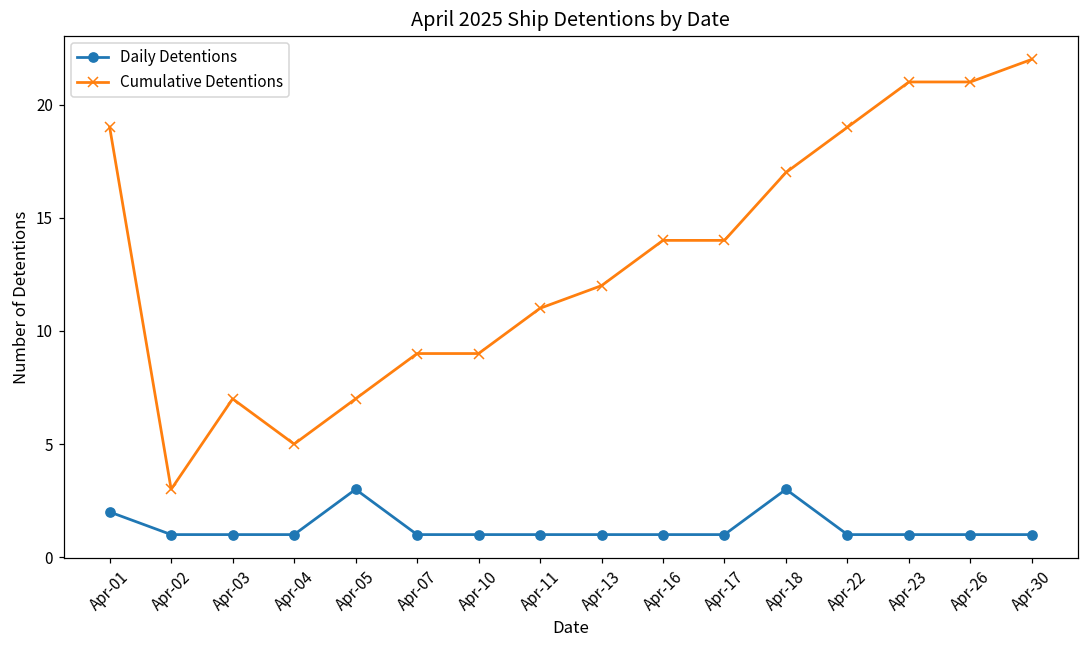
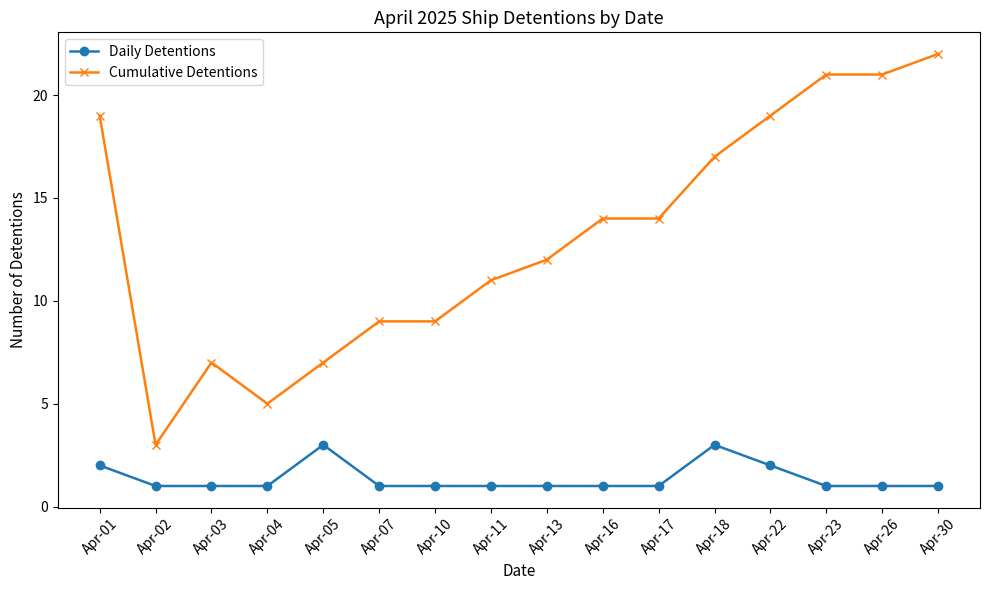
  {
    "Daily Detentions": {
      "Apr-01": 2,
      "Apr-02": 1,
      "Apr-03": 1,
      "Apr-04": 1,
      "Apr-05": 3,
      "Apr-07": 1,
      "Apr-10": 1,
      "Apr-11": 1,
      "Apr-13": 1,
      "Apr-16": 1,
      "Apr-17": 1,
      "Apr-18": 3,
-     "Apr-22": 1,
+     "Apr-22": 2,
      "Apr-23": 1,
      "Apr-26": 1,
      "Apr-30": 1
    },
    "Cumulative Detentions": {
      "Apr-01": 19,
      "Apr-02": 3,
      "Apr-03": 7,
      "Apr-04": 5,
      "Apr-05": 7,
      "Apr-07": 9,
      "Apr-10": 9,
      "Apr-11": 11,
      "Apr-13": 12,
      "Apr-16": 14,
      "Apr-17": 14,
      "Apr-18": 17,
      "Apr-22": 19,
      "Apr-23": 21,
      "Apr-26": 21,
      "Apr-30": 22
    }
  }
